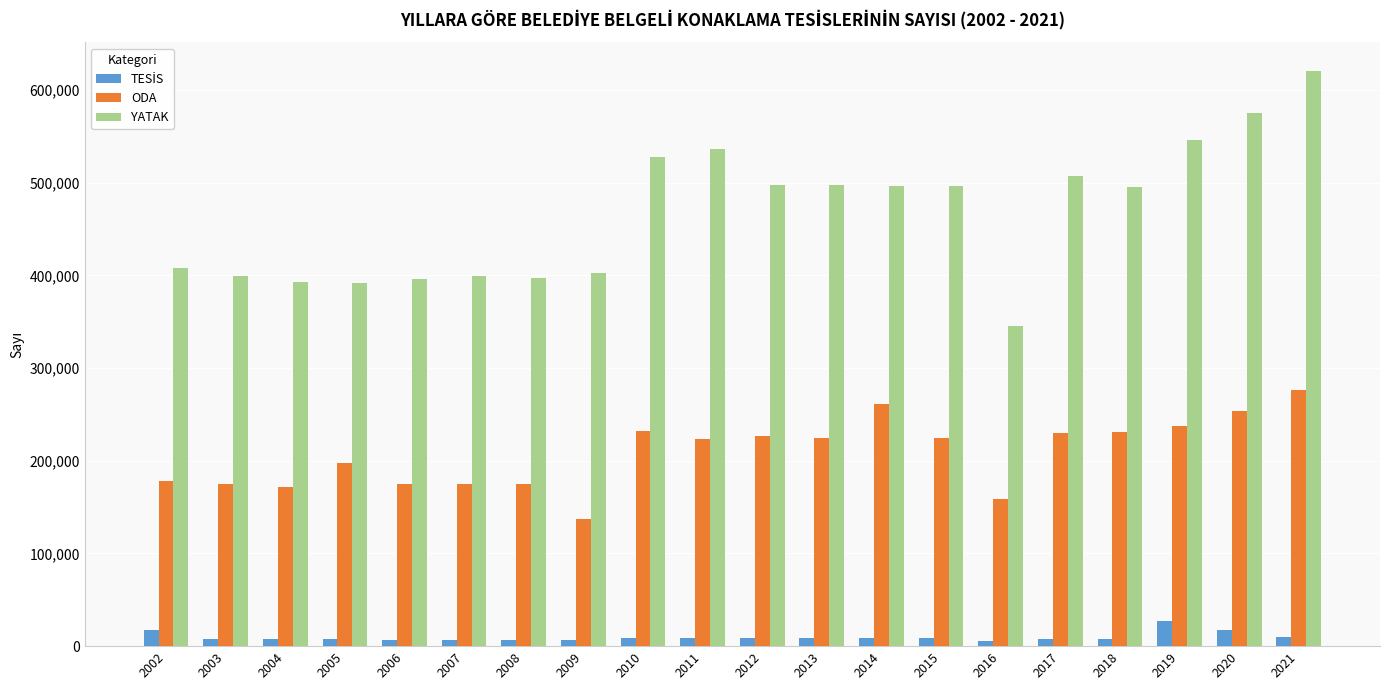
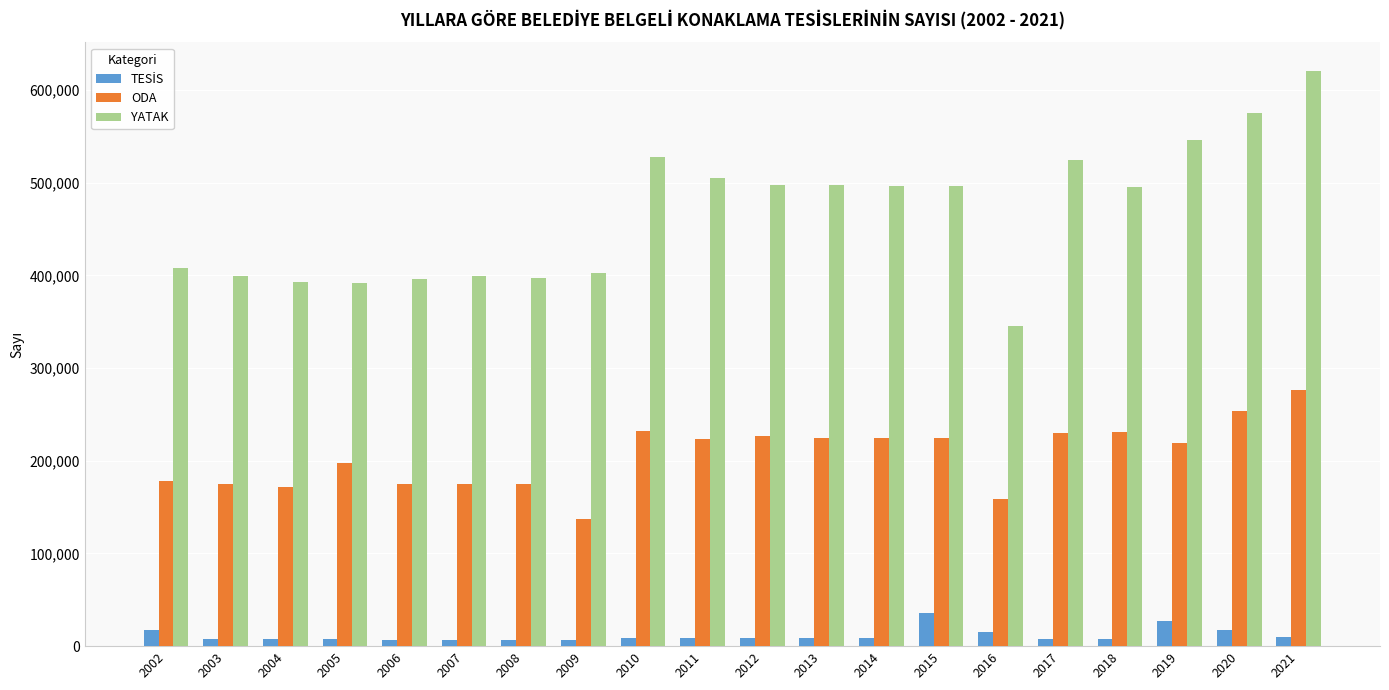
  {
    "TESİS": {
      "2002": "20,000",
      "2003": "10,000",
      "2004": "10,000",
      "2005": "10,000",
      "2006": "10,000",
      "2007": "10,000",
      "2008": "10,000",
      "2009": "10,000",
      "2010": "10,000",
      "2011": "10,000",
      "2012": "10,000",
      "2013": "10,000",
      "2014": "10,000",
-     "2015": "10,000",
-     "2016": "10,000",
+     "2015": "40,000",
+     "2016": "20,000",
      "2017": "10,000",
      "2018": "10,000",
      "2019": "30,000",
      "2020": "20,000",
      "2021": "10,000"
    },
    "ODA": {
      "2002": "180,000",
      "2003": "170,000",
      "2004": "170,000",
      "2005": "200,000",
      "2006": "170,000",
      "2007": "180,000",
      "2008": "170,000",
      "2009": "140,000",
      "2010": "230,000",
      "2011": "220,000",
      "2012": "230,000",
      "2013": "220,000",
-     "2014": "260,000",
+     "2014": "220,000",
      "2015": "220,000",
      "2016": "160,000",
      "2017": "230,000",
      "2018": "230,000",
-     "2019": "240,000",
+     "2019": "220,000",
      "2020": "250,000",
      "2021": "280,000"
    },
    "YATAK": {
      "2002": "410,000",
      "2003": "400,000",
      "2004": "390,000",
      "2005": "390,000",
      "2006": "400,000",
      "2007": "400,000",
      "2008": "400,000",
      "2009": "400,000",
      "2010": "530,000",
-     "2011": "540,000",
+     "2011": "500,000",
      "2012": "500,000",
      "2013": "500,000",
      "2014": "500,000",
      "2015": "500,000",
      "2016": "350,000",
-     "2017": "510,000",
+     "2017": "520,000",
      "2018": "500,000",
      "2019": "550,000",
      "2020": "580,000",
      "2021": "620,000"
    }
  }
